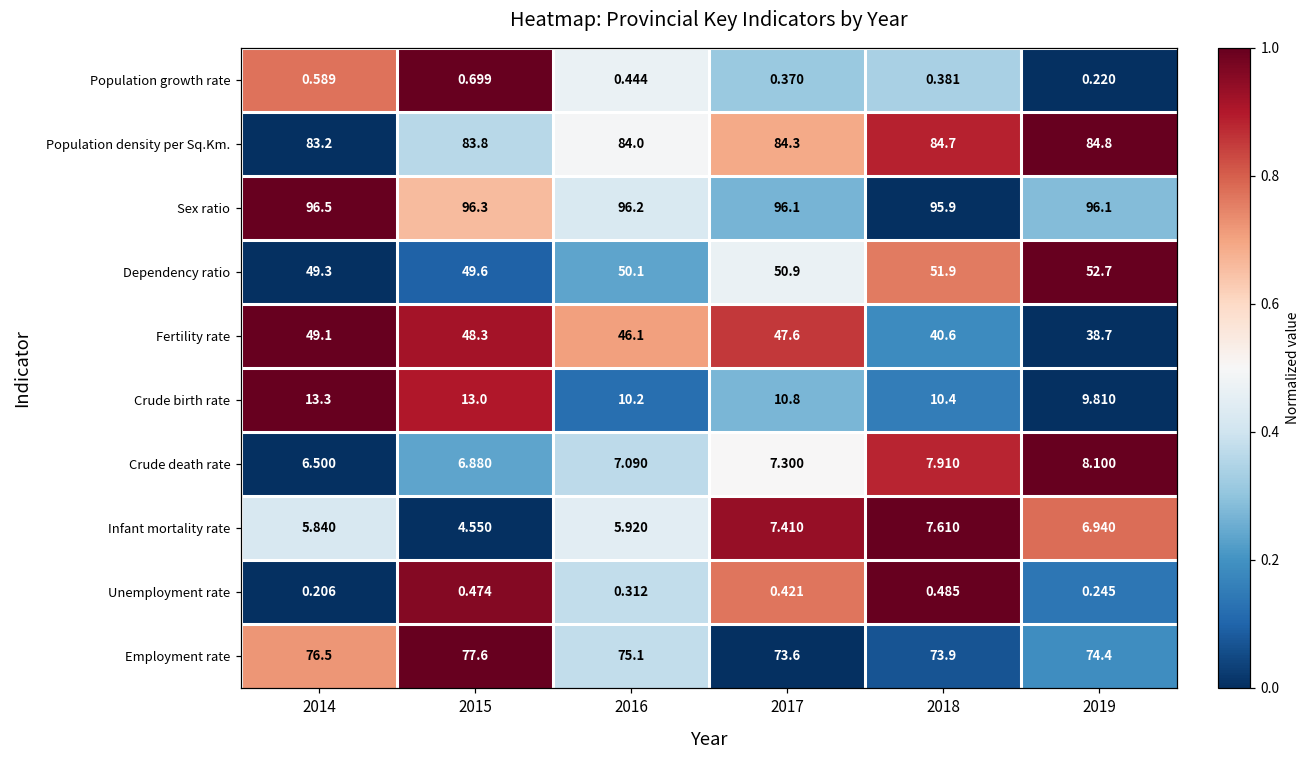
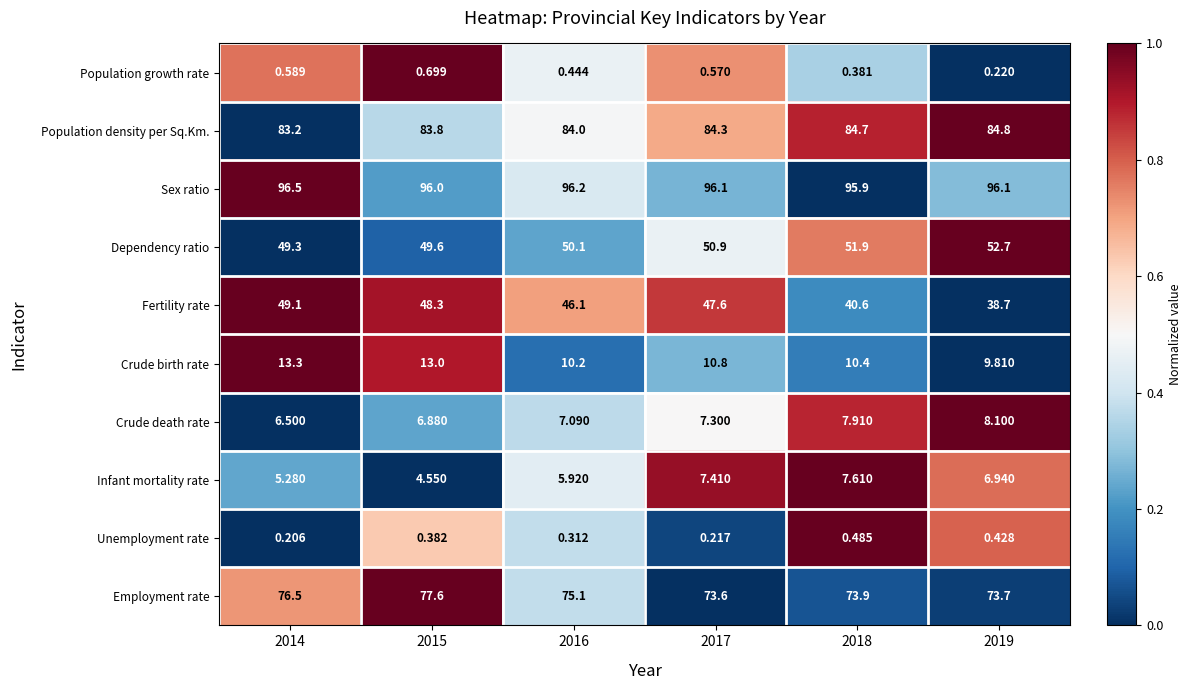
  {
    "Population growth rate": {
      "2014": 0.589,
      "2015": 0.699,
      "2016": 0.444,
-     "2017": 0.370,
+     "2017": 0.570,
      "2018": 0.381,
      "2019": 0.220
    },
    "Population density per Sq.Km.": {
      "2014": 83.2,
      "2015": 83.8,
      "2016": 84.0,
      "2017": 84.3,
      "2018": 84.7,
      "2019": 84.8
    },
    "Sex ratio": {
      "2014": 96.5,
-     "2015": 96.3,
+     "2015": 96.0,
      "2016": 96.2,
      "2017": 96.1,
      "2018": 95.9,
      "2019": 96.1
    },
    "Dependency ratio": {
      "2014": 49.3,
      "2015": 49.6,
      "2016": 50.1,
      "2017": 50.9,
      "2018": 51.9,
      "2019": 52.7
    },
    "Fertility rate": {
      "2014": 49.1,
      "2015": 48.3,
      "2016": 46.1,
      "2017": 47.6,
      "2018": 40.6,
      "2019": 38.7
    },
    "Crude birth rate": {
      "2014": 13.3,
      "2015": 13.0,
      "2016": 10.2,
      "2017": 10.8,
      "2018": 10.4,
      "2019": 9.810
    },
    "Crude death rate": {
      "2014": 6.500,
      "2015": 6.880,
      "2016": 7.090,
      "2017": 7.300,
      "2018": 7.910,
      "2019": 8.100
    },
    "Infant mortality rate": {
-     "2014": 5.840,
+     "2014": 5.280,
      "2015": 4.550,
      "2016": 5.920,
      "2017": 7.410,
      "2018": 7.610,
      "2019": 6.940
    },
    "Unemployment rate": {
      "2014": 0.206,
-     "2015": 0.474,
+     "2015": 0.382,
      "2016": 0.312,
-     "2017": 0.421,
+     "2017": 0.217,
      "2018": 0.485,
-     "2019": 0.245
+     "2019": 0.428
    },
    "Employment rate": {
      "2014": 76.5,
      "2015": 77.6,
      "2016": 75.1,
      "2017": 73.6,
      "2018": 73.9,
-     "2019": 74.4
+     "2019": 73.7
    }
  }
